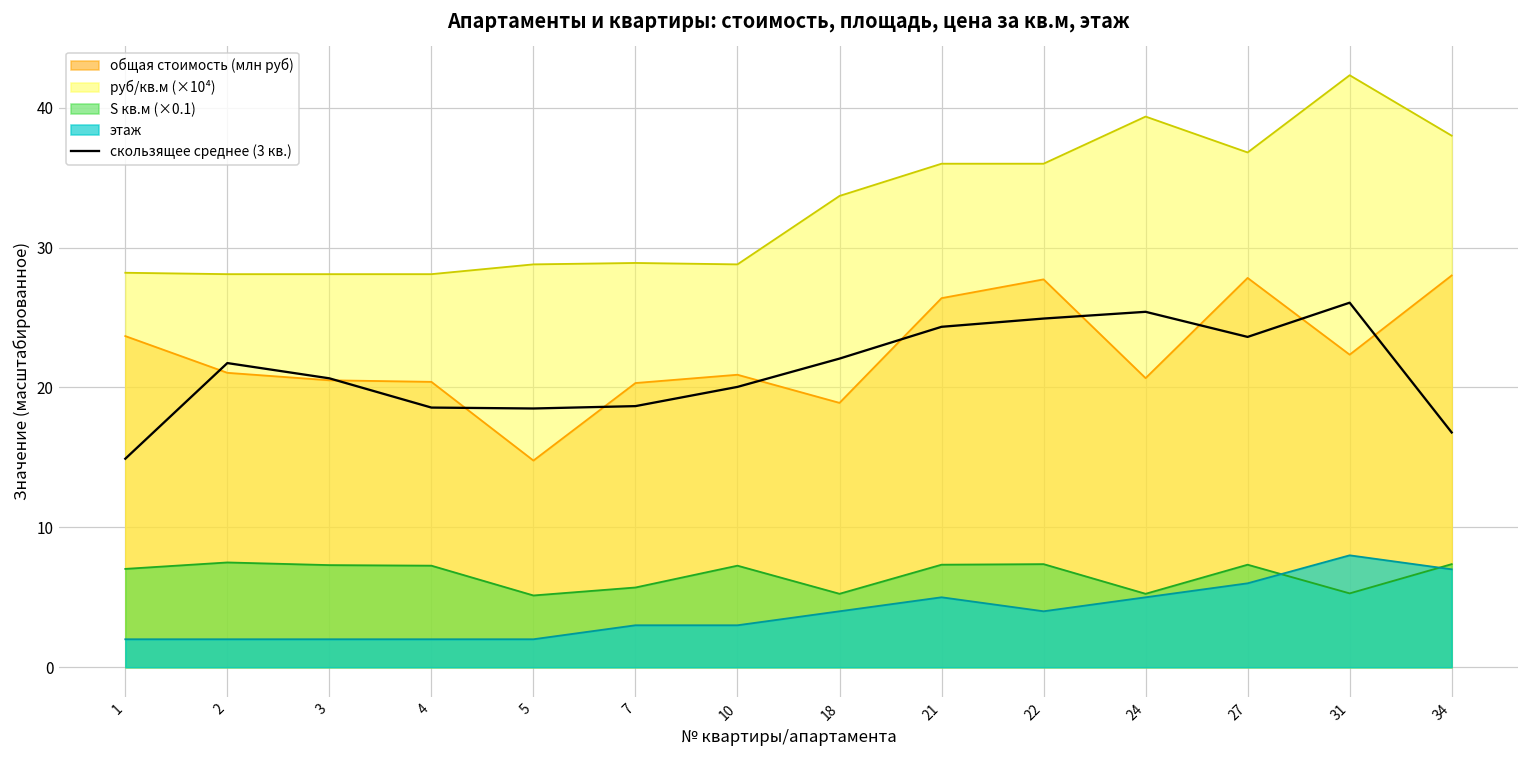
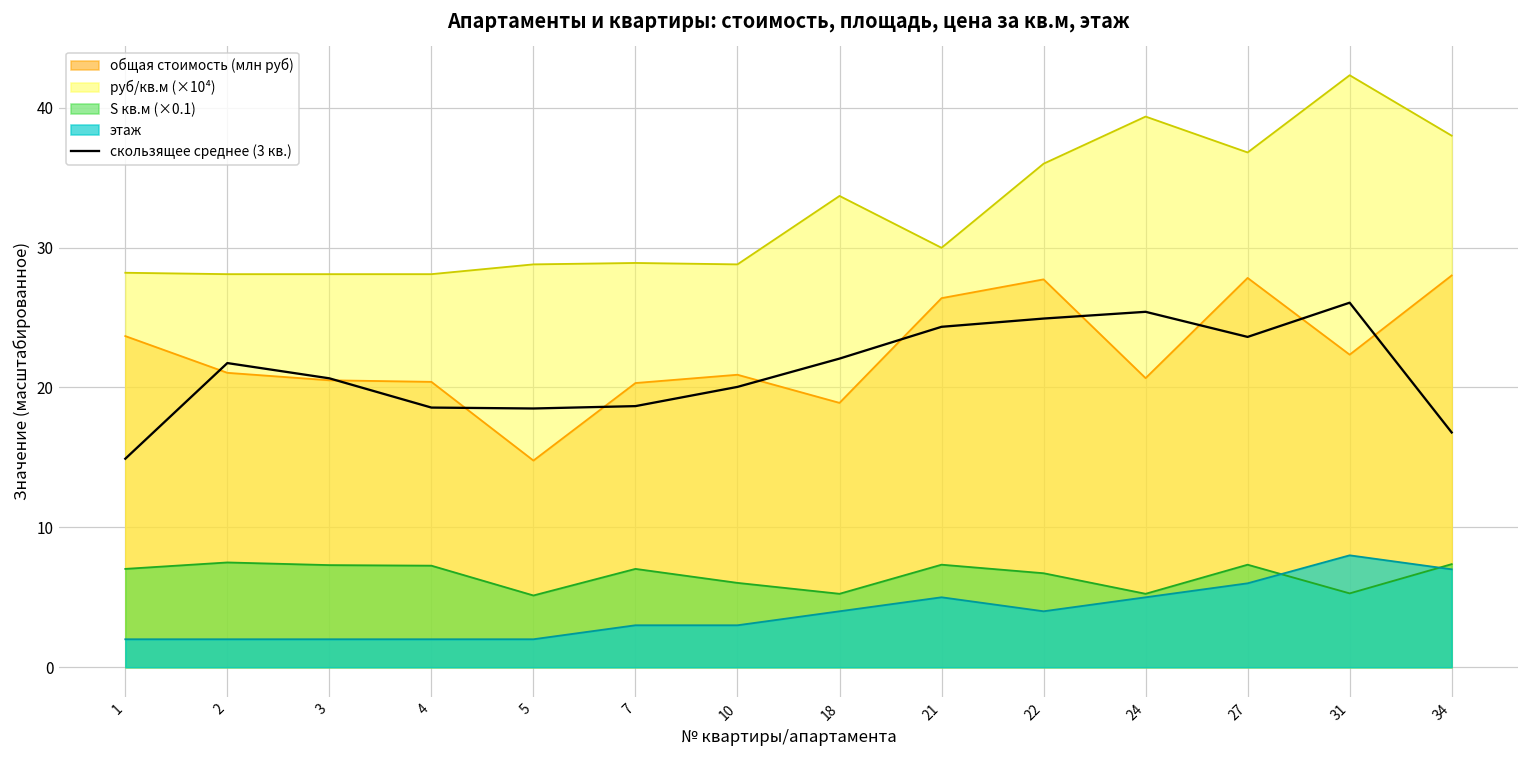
  {
    "общая стоимость (млн руб)": {
      "1": 23.7,
      "2": 21.0,
      "4": 20.4,
      "5": 14.8,
      "7": 20.3,
      "10": 20.9,
      "18": 18.9,
      "21": 26.4,
      "22": 27.7,
      "24": 20.7,
      "27": 27.8,
      "31": 22.3,
      "34": 28.0
    },
    "руб/кв.м (×10⁴)": {
      "1": 28.2,
      "2": 28.1,
      "3": 28.1,
      "4": 28.1,
      "5": 28.8,
      "7": 28.9,
      "10": 28.8,
      "18": 33.7,
-     "21": 36.0,
+     "21": 30.0,
      "22": 36.0,
      "24": 39.4,
      "27": 36.8,
      "31": 42.3,
      "34": 38.0
    },
    "S кв.м (×0.1)": {
      "1": 7.0,
      "2": 7.5,
      "3": 7.3,
      "4": 7.3,
      "5": 5.1,
-     "7": 5.7,
-     "10": 7.3,
+     "7": 7.0,
+     "10": 6.0,
      "18": 5.3,
      "21": 7.3,
-     "22": 7.4,
+     "22": 6.7,
      "24": 5.3,
      "27": 7.3,
      "31": 5.3,
      "34": 7.4
    },
    "этаж": {
      "1": 2.0,
      "2": 2.0,
      "3": 2.0,
      "4": 2.0,
      "5": 2.0,
      "7": 3.0,
      "10": 3.0,
      "18": 4.0,
      "21": 5.0,
      "22": 4.0,
      "24": 5.0,
      "27": 6.0,
      "31": 8.0,
      "34": 7.0
    },
    "скользящее среднее (3 кв.)": {
      "1": 14.9,
      "2": 21.7,
      "4": 18.6,
      "5": 18.5,
      "7": 18.7,
      "10": 20.0,
      "18": 22.1,
      "21": 24.3,
      "22": 24.9,
      "24": 25.4,
      "27": 23.6,
      "31": 26.1,
      "34": 16.8
    }
  }
